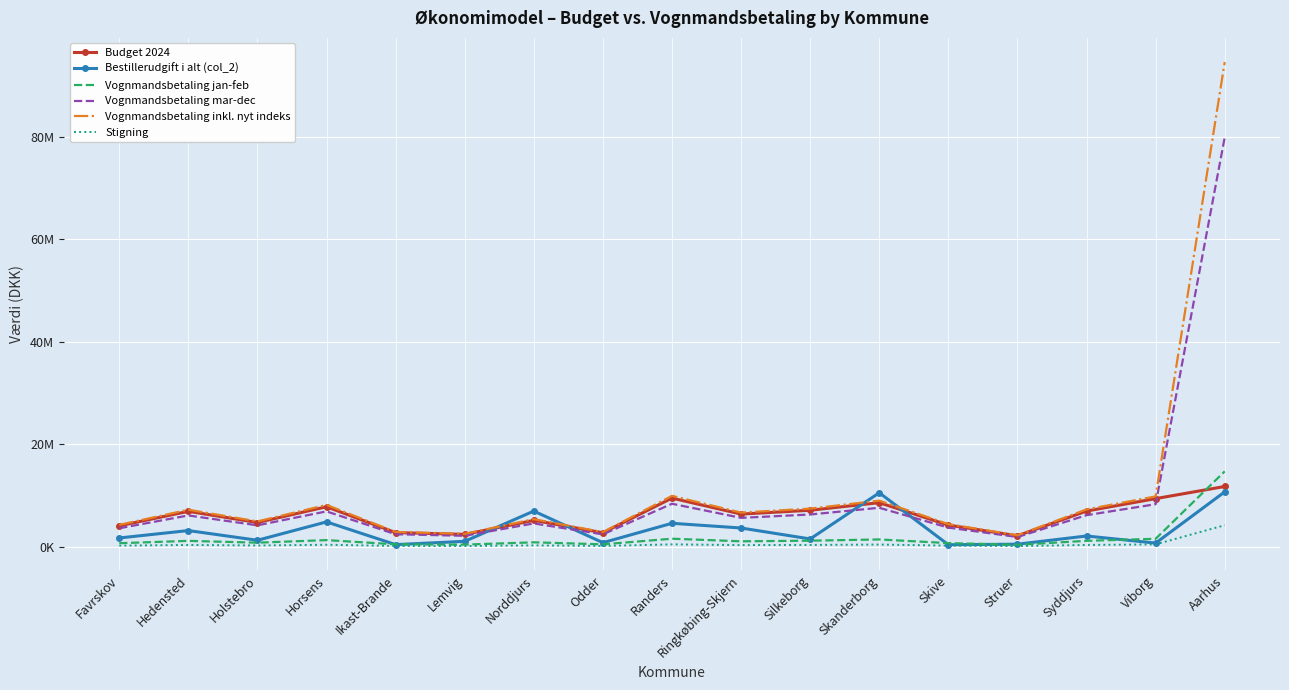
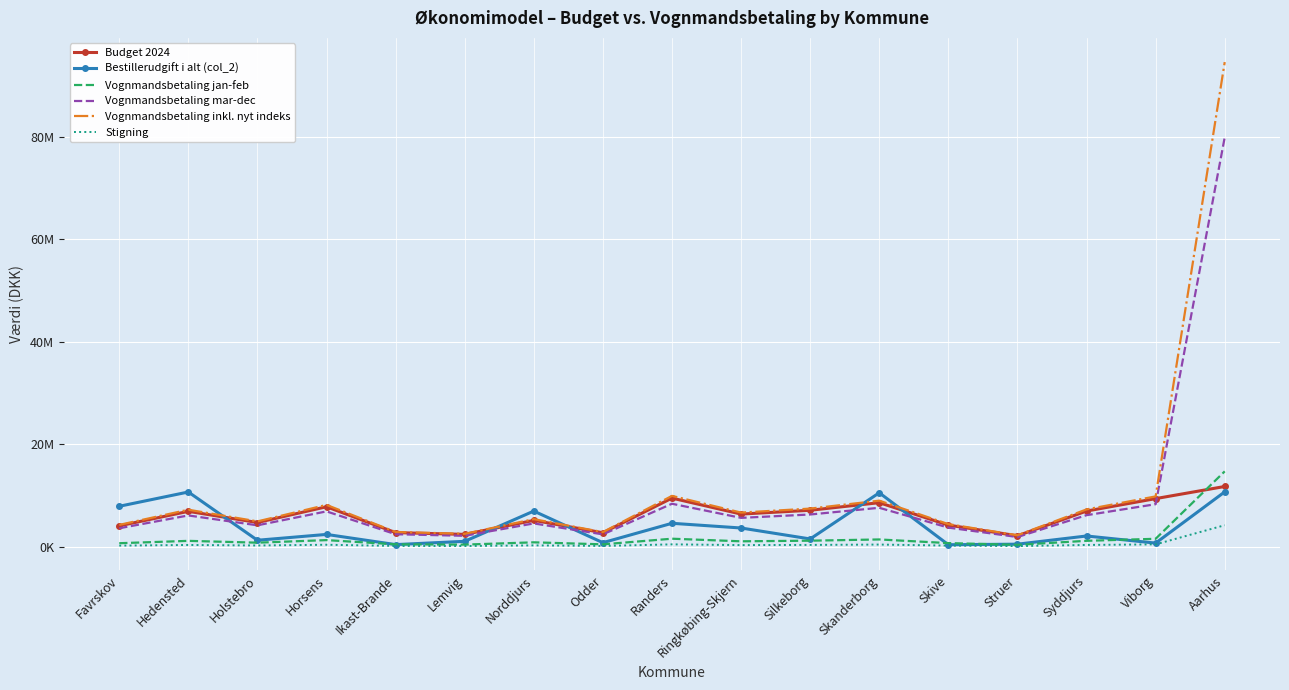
  {
    "Budget 2024": {
      "Aarhus": 12000000
    },
    "Bestillerudgift i alt (col_2)": {
-     "Favrskov": 2000000,
-     "Hedensted": 3000000,
-     "Horsens": 5000000,
+     "Favrskov": 8000000,
+     "Hedensted": 11000000,
+     "Horsens": 2000000,
      "Lemvig": 1000000,
      "Norddjurs": 7000000,
      "Randers": 5000000,
      "Ringkøbing-Skjern": 4000000,
      "Skanderborg": 11000000,
      "Syddjurs": 2000000,
      "Aarhus": 11000000
    },
    "Vognmandsbetaling mar-dec": {
      "Hedensted": 6000000,
      "Holstebro": 4000000,
      "Horsens": 7000000,
      "Norddjurs": 5000000,
      "Randers": 8000000,
      "Ringkøbing-Skjern": 6000000,
      "Silkeborg": 6000000,
      "Skanderborg": 8000000,
      "Syddjurs": 6000000,
      "Viborg": 8000000,
      "Aarhus": 80000000
    },
    "Vognmandsbetaling inkl. nyt indeks": {
      "Aarhus": 95000000
    }
  }
